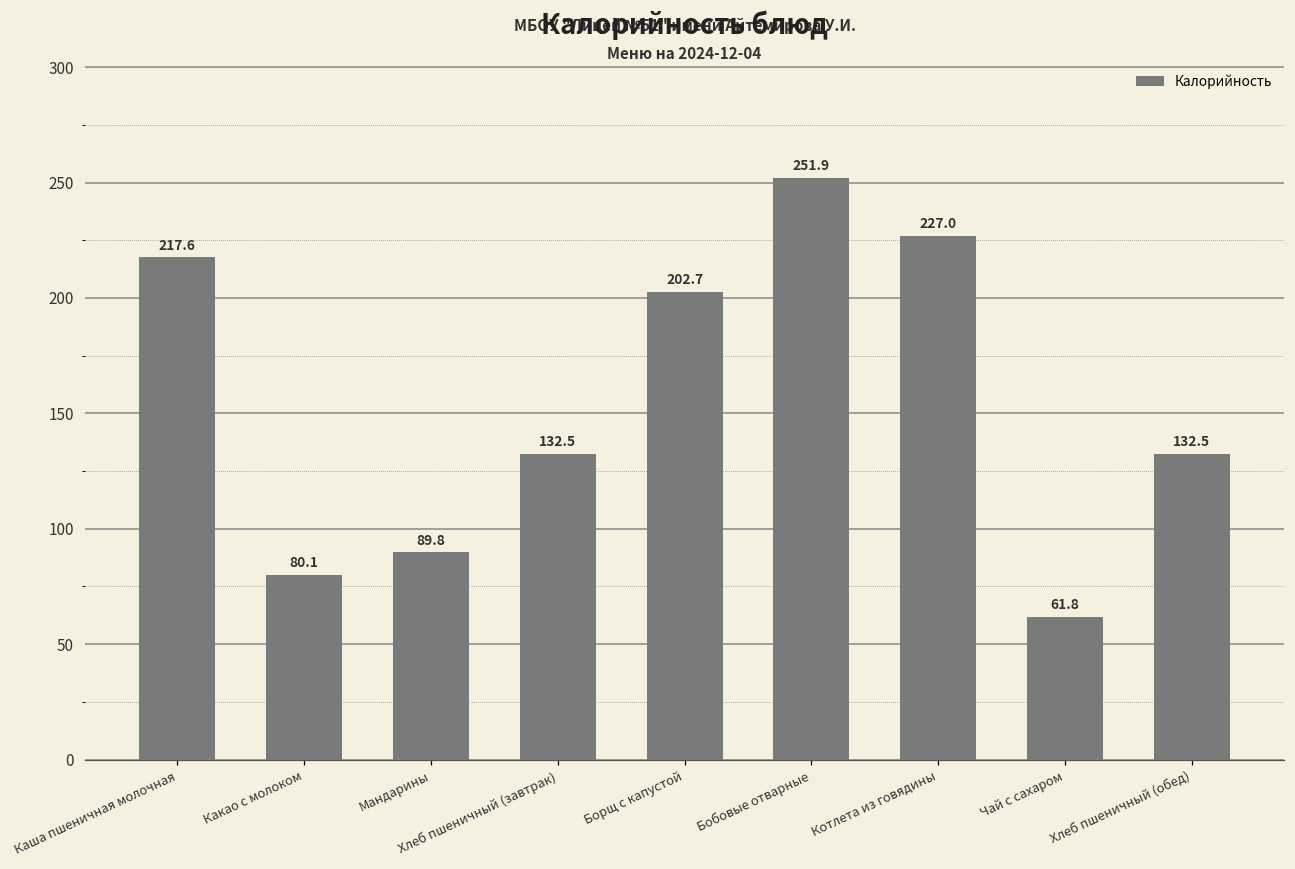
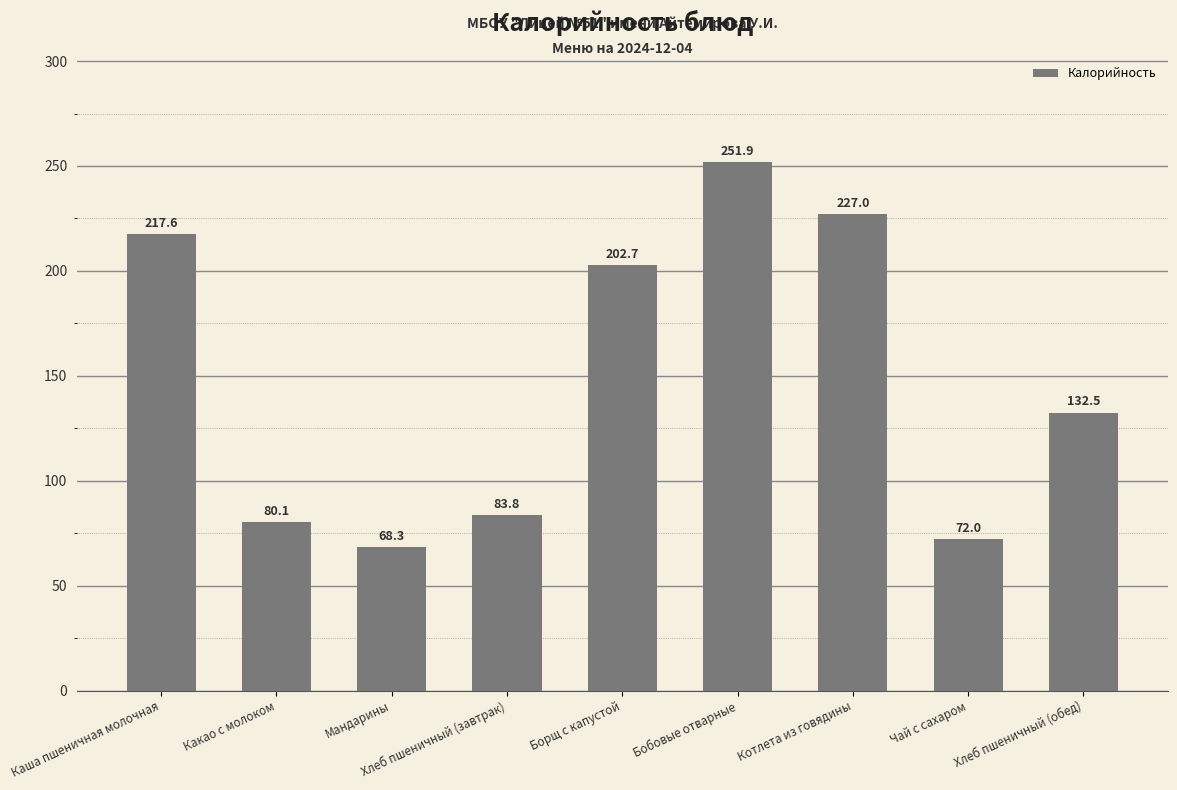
  {
    "Каша пшеничная молочная": 217.6,
    "Какао с молоком": 80.1,
-   "Мандарины": 89.8,
-   "Хлеб пшеничный (завтрак)": 132.5,
+   "Мандарины": 68.3,
+   "Хлеб пшеничный (завтрак)": 83.8,
    "Борщ с капустой": 202.7,
    "Бобовые отварные": 251.9,
    "Котлета из говядины": 227.0,
-   "Чай с сахаром": 61.8,
+   "Чай с сахаром": 72.0,
    "Хлеб пшеничный (обед)": 132.5
  }
